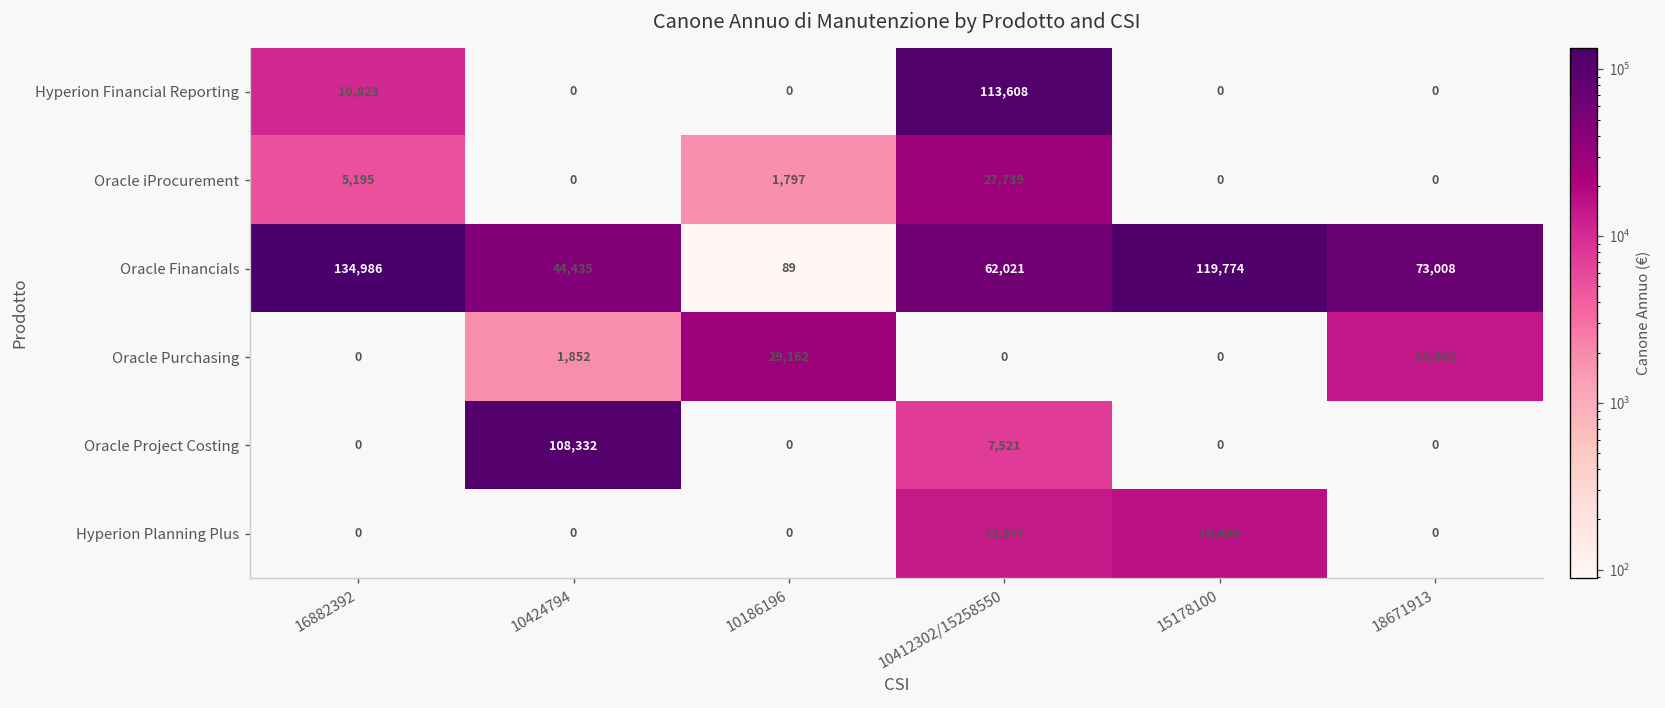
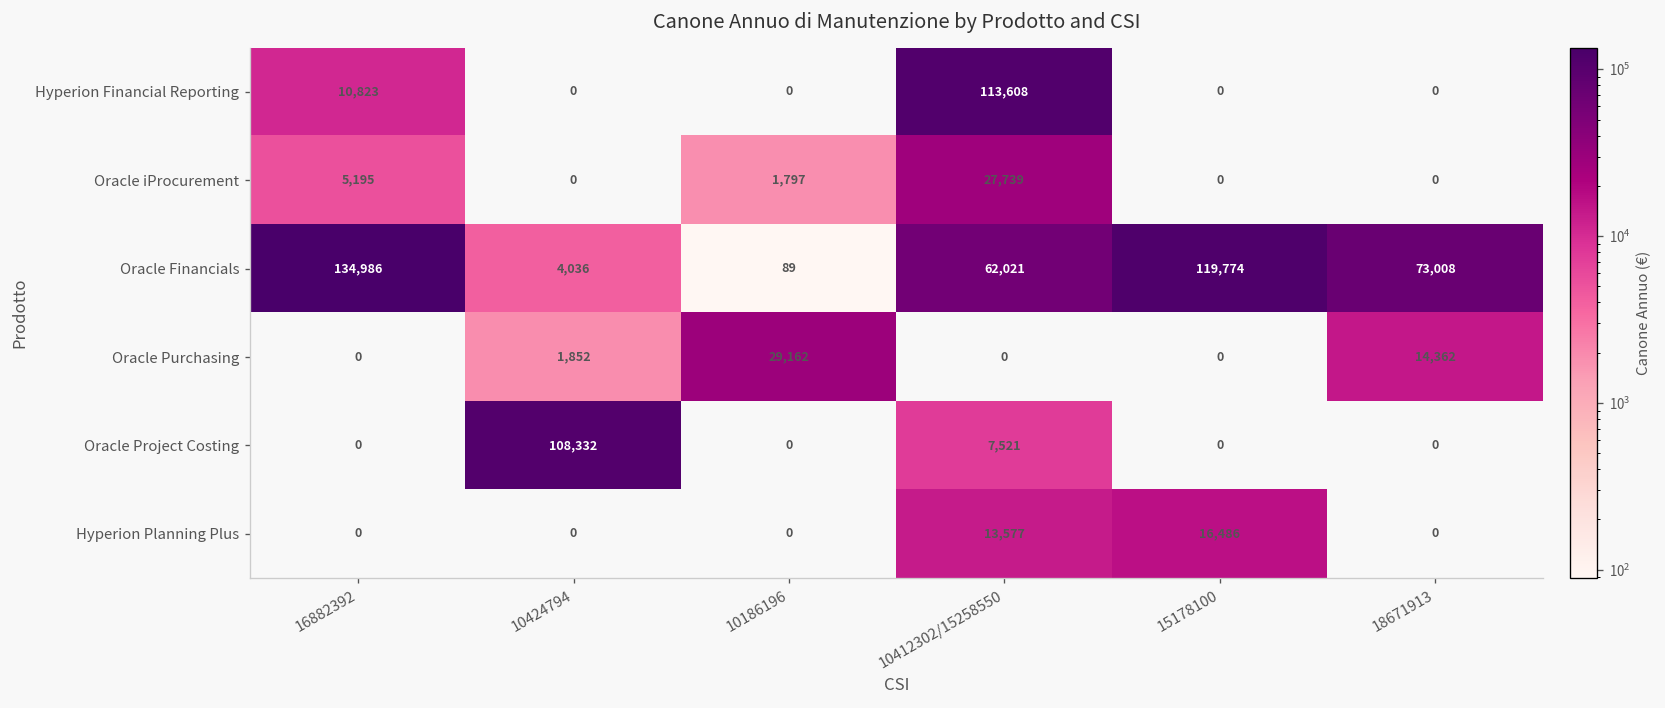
  {
    "Hyperion Financial Reporting": {
      "16882392": "10,823",
      "10424794": "0",
      "10186196": "0",
      "10412302/15258550": "113,608",
      "15178100": "0",
      "18671913": "0"
    },
    "Oracle iProcurement": {
      "16882392": "5,195",
      "10424794": "0",
      "10186196": "1,797",
      "10412302/15258550": "27,739",
      "15178100": "0",
      "18671913": "0"
    },
    "Oracle Financials": {
      "16882392": "134,986",
-     "10424794": "44,435",
+     "10424794": "4,036",
      "10186196": "89",
      "10412302/15258550": "62,021",
      "15178100": "119,774",
      "18671913": "73,008"
    },
    "Oracle Purchasing": {
      "16882392": "0",
      "10424794": "1,852",
      "10186196": "29,162",
      "10412302/15258550": "0",
      "15178100": "0",
      "18671913": "14,362"
    },
    "Oracle Project Costing": {
      "16882392": "0",
      "10424794": "108,332",
      "10186196": "0",
      "10412302/15258550": "7,521",
      "15178100": "0",
      "18671913": "0"
    },
    "Hyperion Planning Plus": {
      "16882392": "0",
      "10424794": "0",
      "10186196": "0",
      "10412302/15258550": "13,577",
      "15178100": "16,486",
      "18671913": "0"
    }
  }
